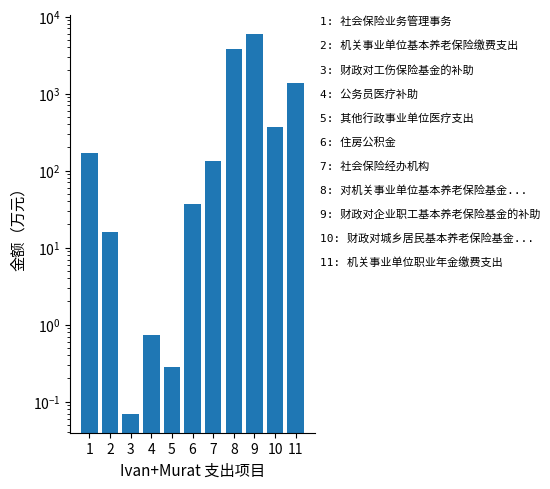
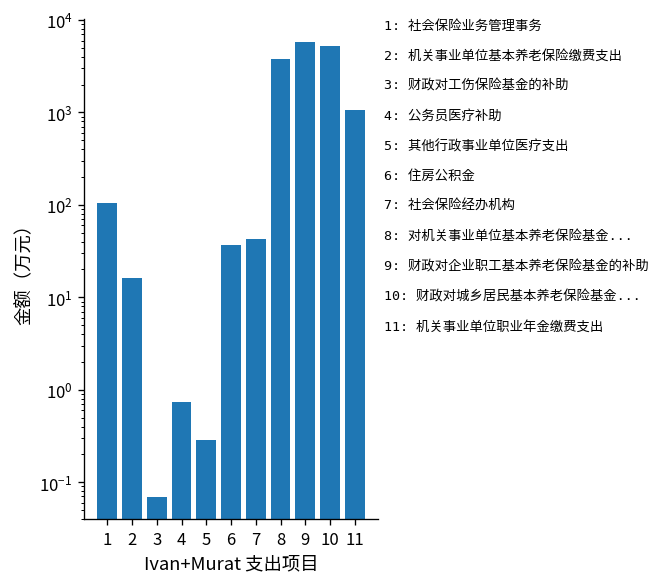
  {
-   "1": 170,
+   "1": 100,
    "2": 16,
    "3": 0.07,
    "4": 0.7,
    "5": 0.29,
    "6": 40,
-   "7": 130,
+   "7": 40,
    "8": 4000,
    "9": 6000,
-   "10": 400,
-   "11": 1400
+   "10": 5000,
+   "11": 1100
  }
